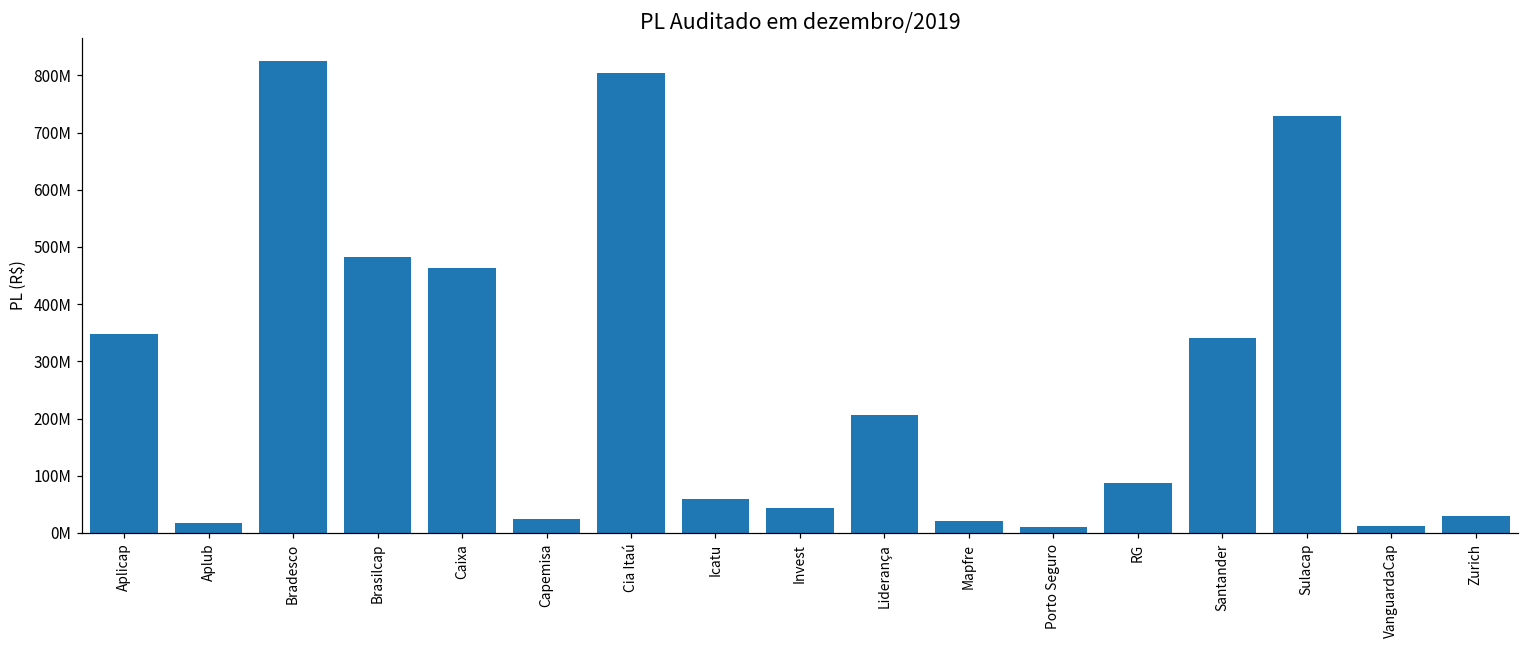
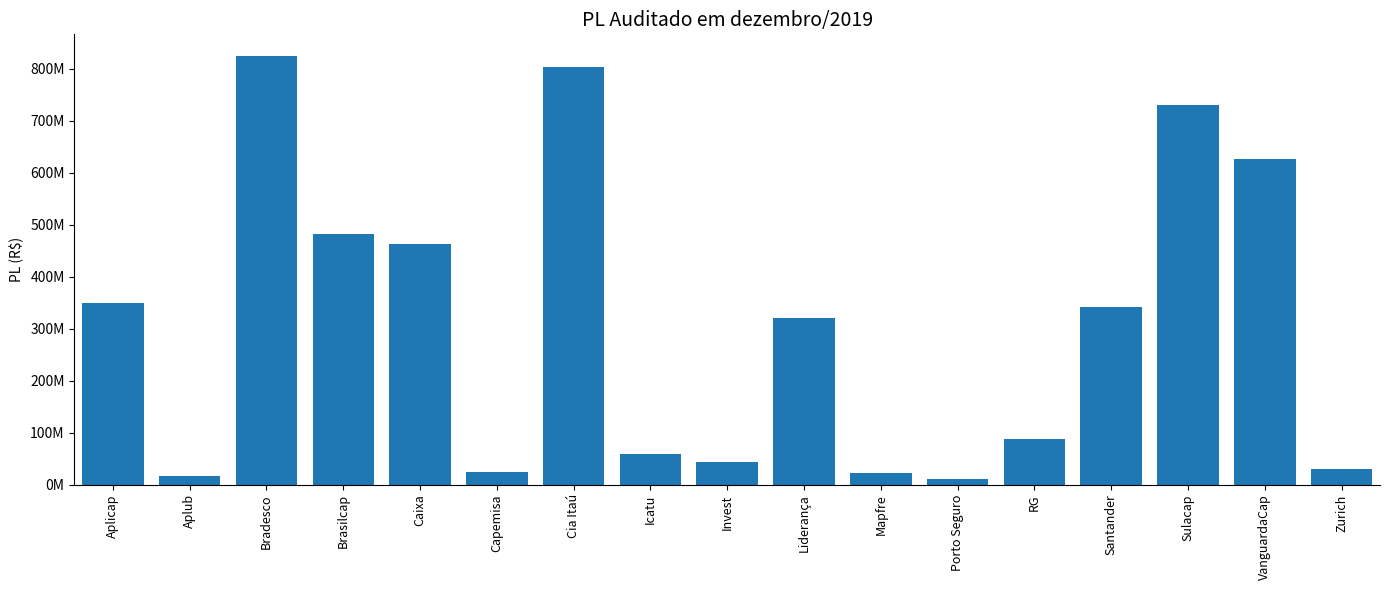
  {
    "Aplicap": 350000000,
    "Aplub": 20000000,
    "Bradesco": 820000000,
    "Brasilcap": 480000000,
    "Caixa": 460000000,
    "Capemisa": 20000000,
    "Cia Itaú": 800000000,
    "Icatu": 60000000,
    "Invest": 40000000,
-   "Liderança": 210000000,
+   "Liderança": 320000000,
    "Mapfre": 20000000,
    "Porto Seguro": 10000000,
    "RG": 90000000,
    "Santander": 340000000,
    "Sulacap": 730000000,
-   "VanguardaCap": 10000000,
+   "VanguardaCap": 630000000,
    "Zurich": 30000000
  }
